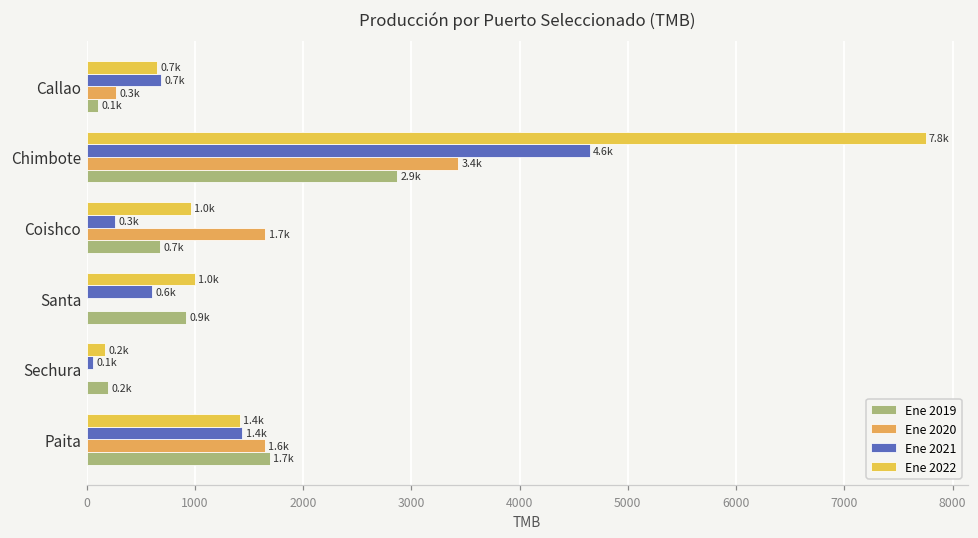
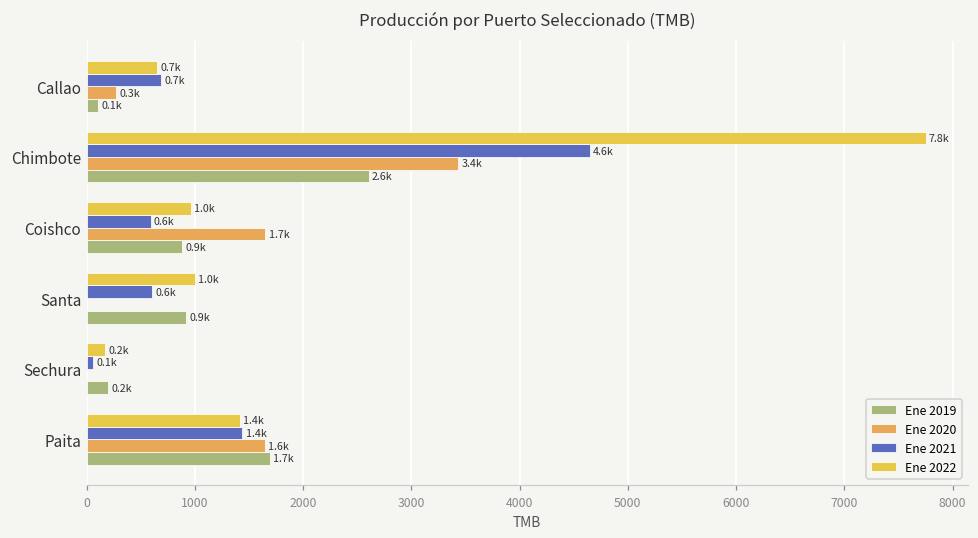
  {
    "Ene 2019": {
      "Callao": "0.1k",
-     "Chimbote": "2.9k",
-     "Coishco": "0.7k",
+     "Chimbote": "2.6k",
+     "Coishco": "0.9k",
      "Santa": "0.9k",
      "Sechura": "0.2k",
      "Paita": "1.7k"
    },
    "Ene 2021": {
      "Callao": "0.7k",
      "Chimbote": "4.6k",
-     "Coishco": "0.3k",
+     "Coishco": "0.6k",
      "Santa": "0.6k",
      "Sechura": "0.1k",
      "Paita": "1.4k"
    }
  }
